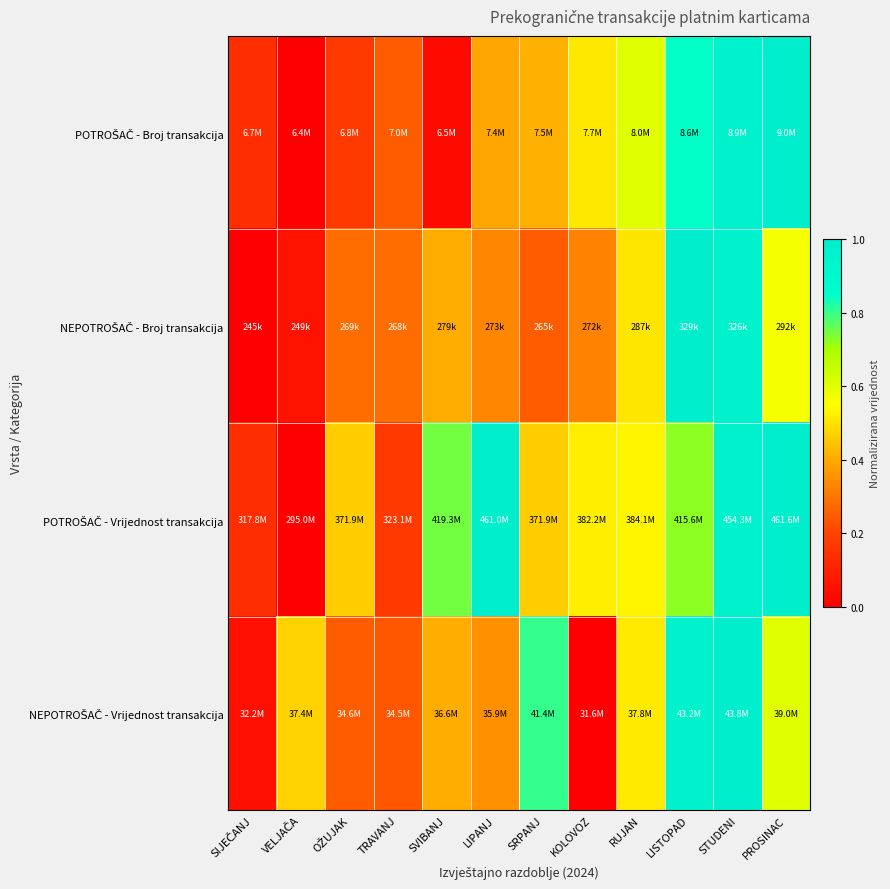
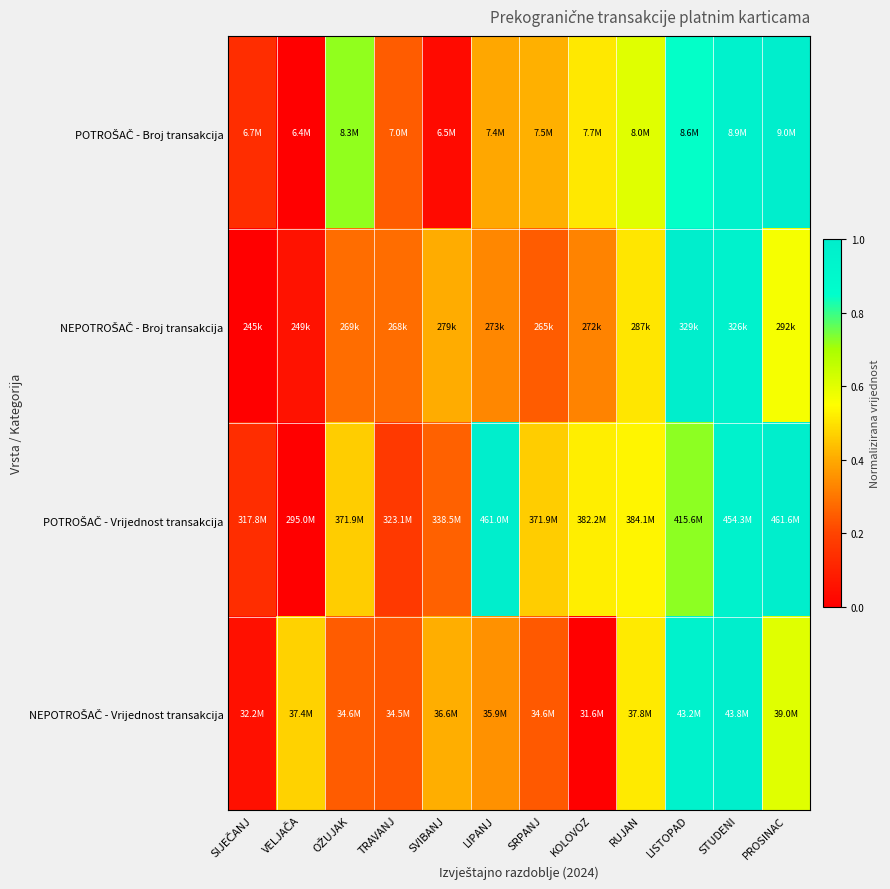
  {
    "POTROŠAČ - Broj transakcija": {
      "SIJEČANJ": "6.7M",
      "VELJAČA": "6.4M",
-     "OŽUJAK": "6.8M",
+     "OŽUJAK": "8.3M",
      "TRAVANJ": "7.0M",
      "SVIBANJ": "6.5M",
      "LIPANJ": "7.4M",
      "SRPANJ": "7.5M",
      "KOLOVOZ": "7.7M",
      "RUJAN": "8.0M",
      "LISTOPAD": "8.6M",
      "STUDENI": "8.9M",
      "PROSINAC": "9.0M"
    },
    "NEPOTROŠAČ - Broj transakcija": {
      "SIJEČANJ": "245k",
      "VELJAČA": "249k",
      "OŽUJAK": "269k",
      "TRAVANJ": "268k",
      "SVIBANJ": "279k",
      "LIPANJ": "273k",
      "SRPANJ": "265k",
      "KOLOVOZ": "272k",
      "RUJAN": "287k",
      "LISTOPAD": "329k",
      "STUDENI": "326k",
      "PROSINAC": "292k"
    },
    "POTROŠAČ - Vrijednost transakcija": {
      "SIJEČANJ": "317.8M",
      "VELJAČA": "295.0M",
      "OŽUJAK": "371.9M",
      "TRAVANJ": "323.1M",
-     "SVIBANJ": "419.3M",
+     "SVIBANJ": "338.5M",
      "LIPANJ": "461.0M",
      "SRPANJ": "371.9M",
      "KOLOVOZ": "382.2M",
      "RUJAN": "384.1M",
      "LISTOPAD": "415.6M",
      "STUDENI": "454.3M",
      "PROSINAC": "461.6M"
    },
    "NEPOTROŠAČ - Vrijednost transakcija": {
      "SIJEČANJ": "32.2M",
      "VELJAČA": "37.4M",
      "OŽUJAK": "34.6M",
      "TRAVANJ": "34.5M",
      "SVIBANJ": "36.6M",
      "LIPANJ": "35.9M",
-     "SRPANJ": "41.4M",
+     "SRPANJ": "34.6M",
      "KOLOVOZ": "31.6M",
      "RUJAN": "37.8M",
      "LISTOPAD": "43.2M",
      "STUDENI": "43.8M",
      "PROSINAC": "39.0M"
    }
  }
